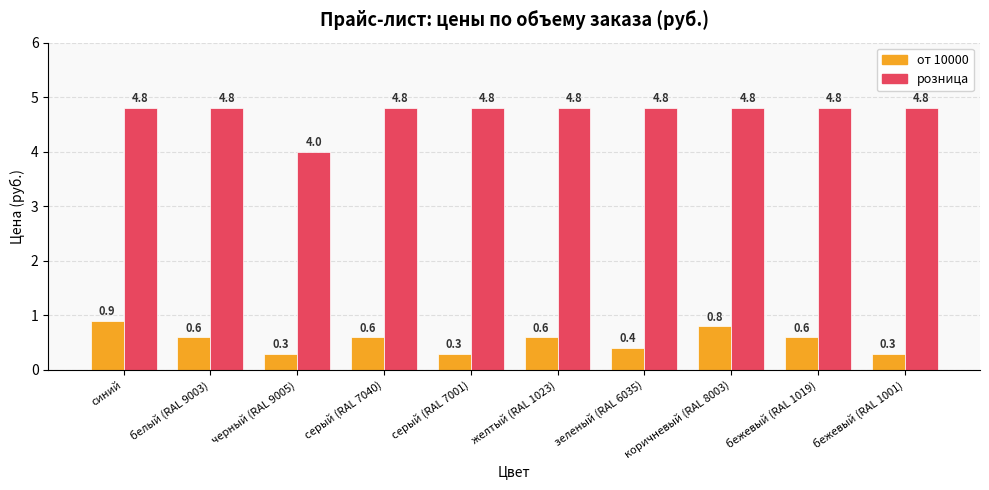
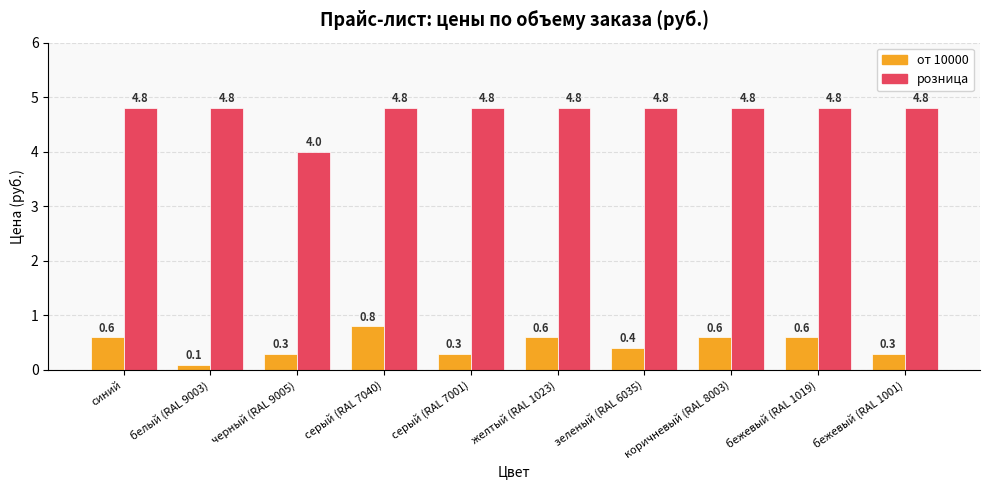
  {
    "от 10000": {
-     "синий": 0.9,
-     "белый (RAL 9003)": 0.6,
+     "синий": 0.6,
+     "белый (RAL 9003)": 0.1,
      "черный (RAL 9005)": 0.3,
-     "серый (RAL 7040)": 0.6,
+     "серый (RAL 7040)": 0.8,
      "серый (RAL 7001)": 0.3,
      "желтый (RAL 1023)": 0.6,
      "зеленый (RAL 6035)": 0.4,
-     "коричневый (RAL 8003)": 0.8,
+     "коричневый (RAL 8003)": 0.6,
      "бежевый (RAL 1019)": 0.6,
      "бежевый (RAL 1001)": 0.3
    },
    "розница": {
      "синий": 4.8,
      "белый (RAL 9003)": 4.8,
      "черный (RAL 9005)": 4.0,
      "серый (RAL 7040)": 4.8,
      "серый (RAL 7001)": 4.8,
      "желтый (RAL 1023)": 4.8,
      "зеленый (RAL 6035)": 4.8,
      "коричневый (RAL 8003)": 4.8,
      "бежевый (RAL 1019)": 4.8,
      "бежевый (RAL 1001)": 4.8
    }
  }
